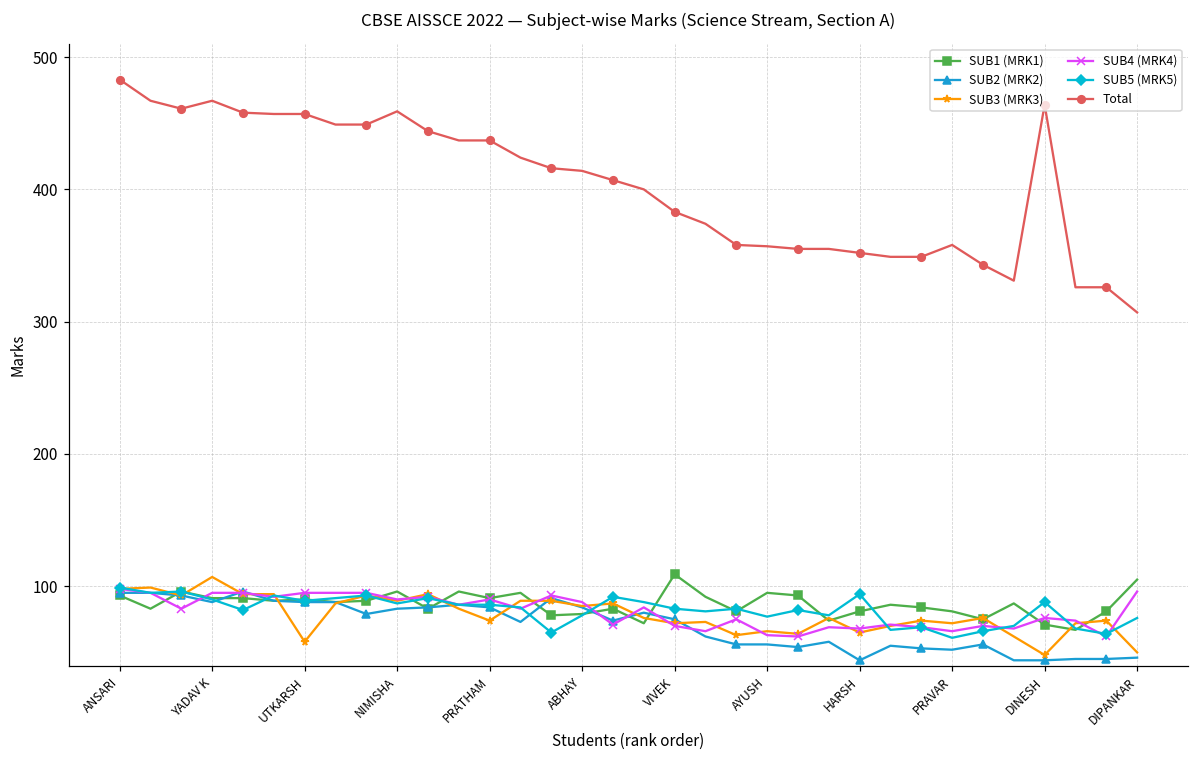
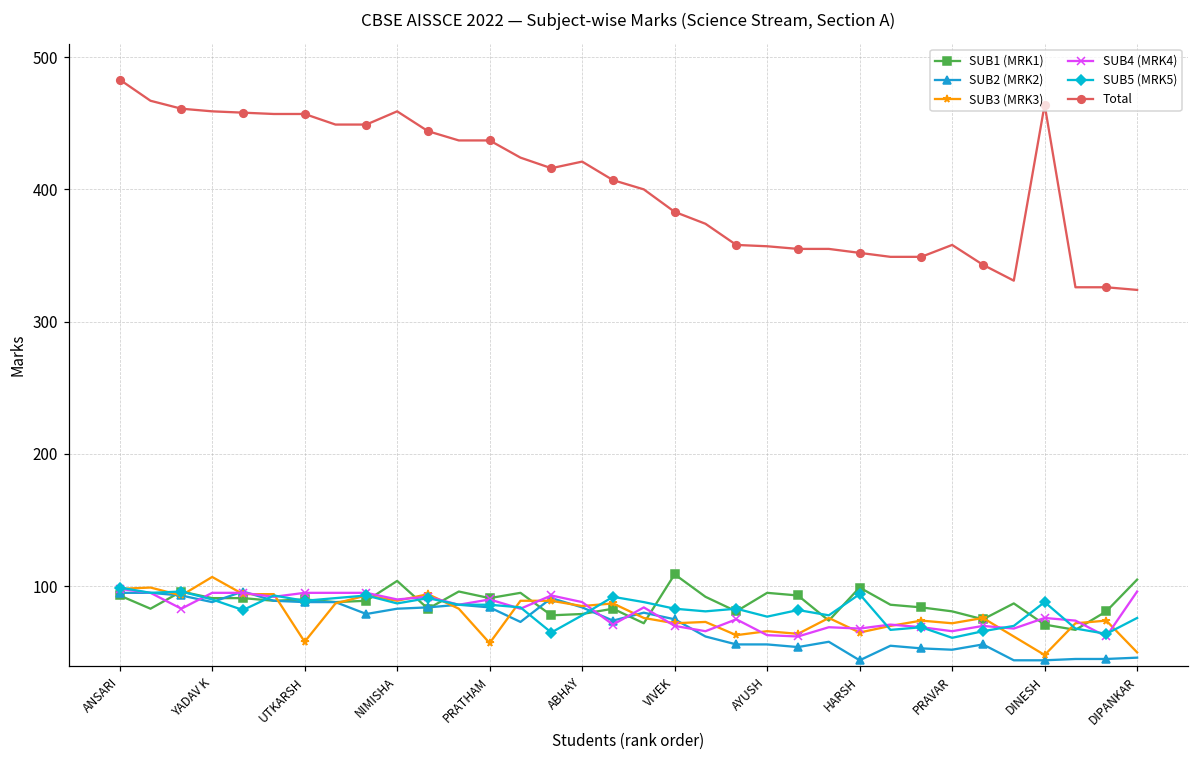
  {
    "SUB1 (MRK1)": {
-     "NIMISHA": 96,
+     "NIMISHA": 104,
      "VIVEK": 109,
      "AYUSH": 95,
-     "HARSH": 81,
+     "HARSH": 99,
      "PRAVAR": 81,
      "DINESH": 71,
      "DIPANKAR": 105
    },
    "SUB3 (MRK3)": {
      "YADAV K": 107,
      "UTKARSH": 58,
-     "PRATHAM": 74,
+     "PRATHAM": 57,
      "AYUSH": 66,
      "HARSH": 65,
      "PRAVAR": 72,
      "DINESH": 48,
      "DIPANKAR": 50
    },
    "SUB4 (MRK4)": {
      "YADAV K": 95,
      "UTKARSH": 95,
      "ABHAY": 88,
      "AYUSH": 63,
      "HARSH": 68,
      "PRAVAR": 66,
      "DINESH": 76,
      "DIPANKAR": 96
    },
    "Total": {
      "ANSARI": 483,
-     "YADAV K": 467,
+     "YADAV K": 459,
      "UTKARSH": 457,
      "NIMISHA": 459,
      "PRATHAM": 437,
-     "ABHAY": 414,
+     "ABHAY": 421,
      "VIVEK": 383,
      "AYUSH": 357,
      "HARSH": 352,
      "PRAVAR": 358,
-     "DIPANKAR": 307
+     "DIPANKAR": 324
    }
  }
